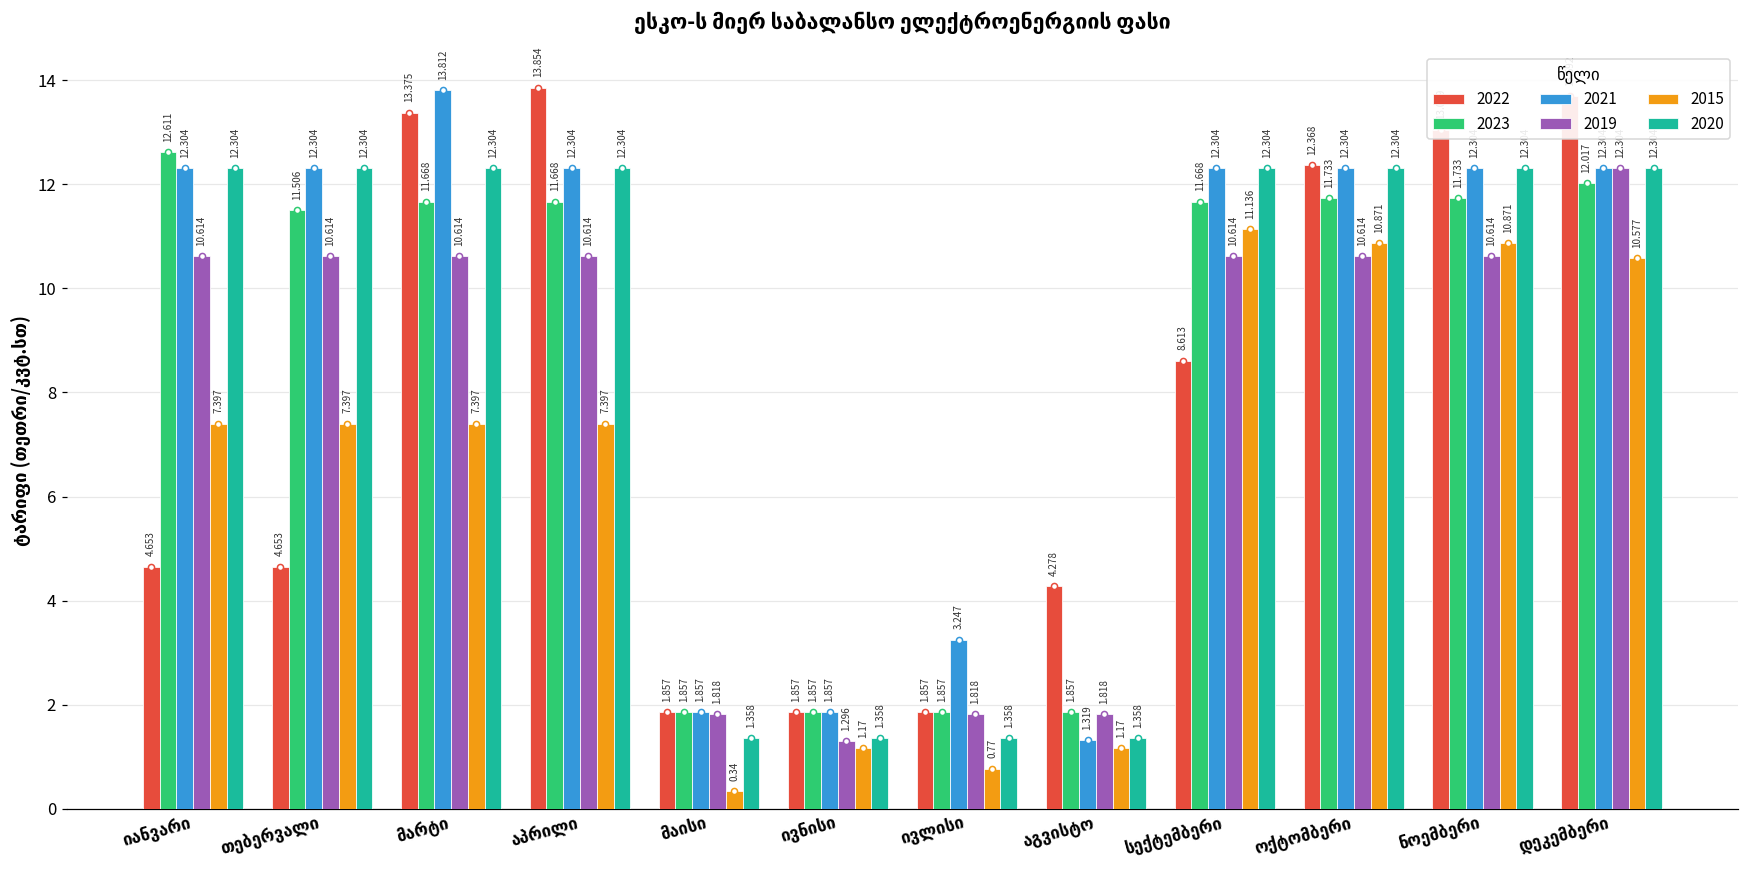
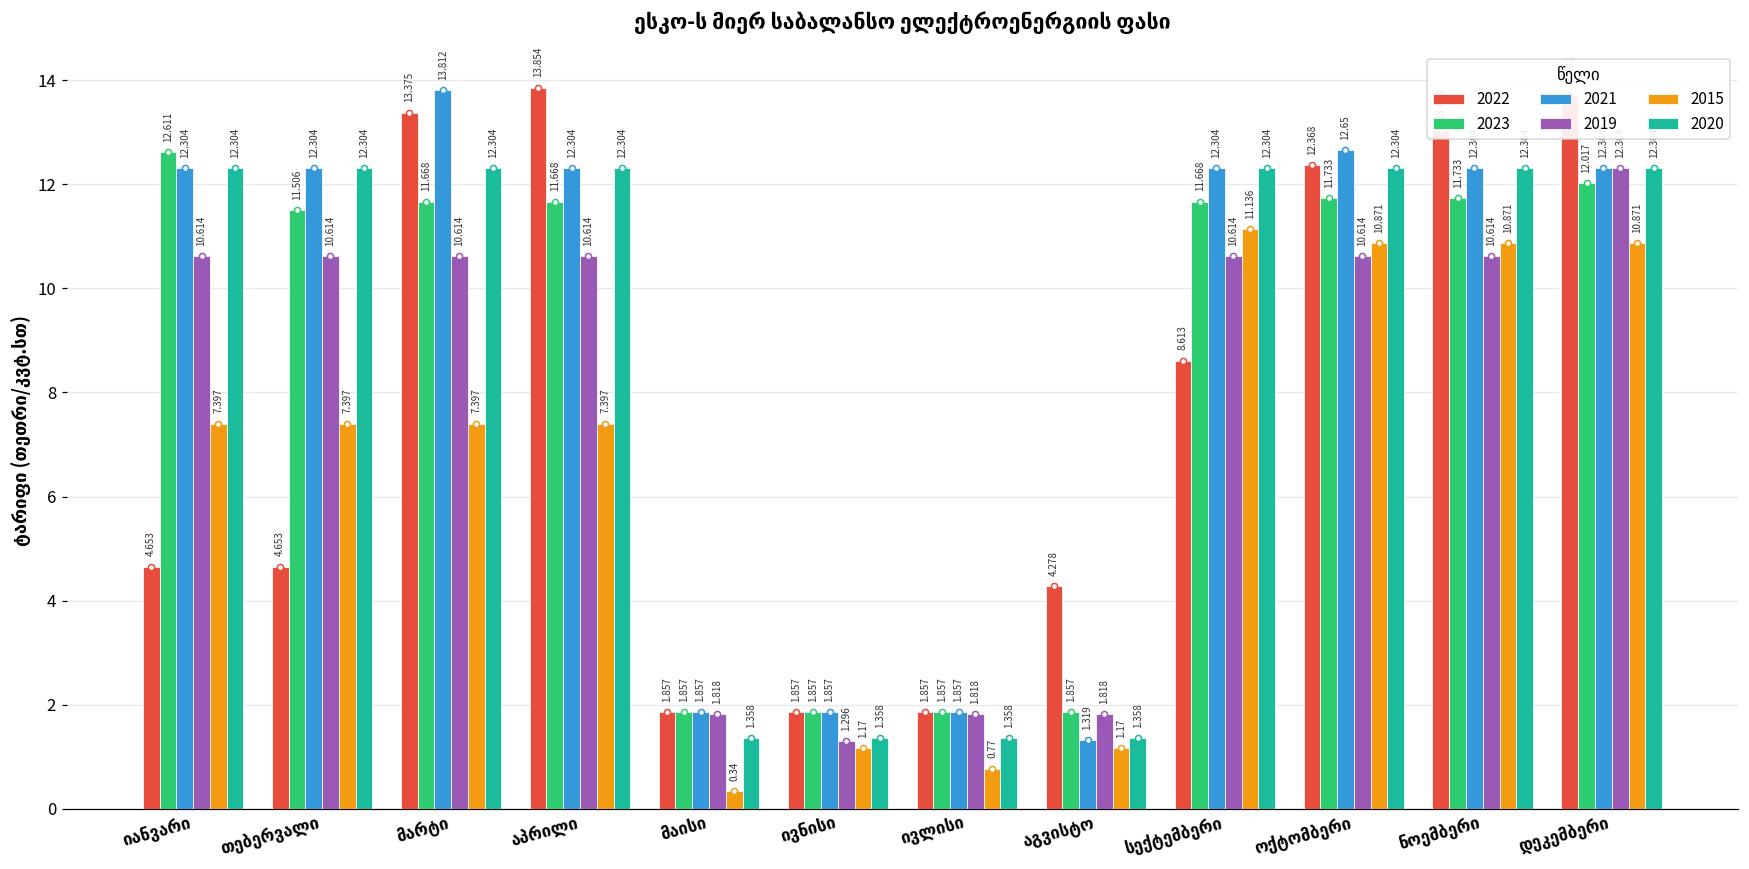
  {
    "2022": {
      "იანვარი": 4.653,
      "თებერვალი": 4.653,
      "მარტი": 13.375,
      "აპრილი": 13.854,
      "მაისი": 1.857,
      "ივნისი": 1.857,
      "ივლისი": 1.857,
      "აგვისტო": 4.278,
      "სექტემბერი": 8.613,
      "ოქტომბერი": 12.368
    },
    "2021": {
      "იანვარი": 12.304,
      "თებერვალი": 12.304,
      "მარტი": 13.812,
      "აპრილი": 12.304,
      "მაისი": 1.857,
      "ივნისი": 1.857,
-     "ივლისი": 3.247,
+     "ივლისი": 1.857,
      "აგვისტო": 1.319,
      "სექტემბერი": 12.304,
-     "ოქტომბერი": 12.304
+     "ოქტომბერი": 12.65
    },
    "2019": {
      "იანვარი": 10.614,
      "თებერვალი": 10.614,
      "მარტი": 10.614,
      "აპრილი": 10.614,
      "მაისი": 1.818,
      "ივნისი": 1.296,
      "ივლისი": 1.818,
      "აგვისტო": 1.818,
      "სექტემბერი": 10.614,
      "ოქტომბერი": 10.614,
      "ნოემბერი": 10.614
    },
    "2015": {
      "იანვარი": 7.397,
      "თებერვალი": 7.397,
      "მარტი": 7.397,
      "აპრილი": 7.397,
      "მაისი": 0.34,
      "ივნისი": 1.17,
      "ივლისი": 0.77,
      "აგვისტო": 1.17,
      "სექტემბერი": 11.136,
      "ოქტომბერი": 10.871,
      "ნოემბერი": 10.871,
-     "დეკემბერი": 10.577
+     "დეკემბერი": 10.871
    }
  }
